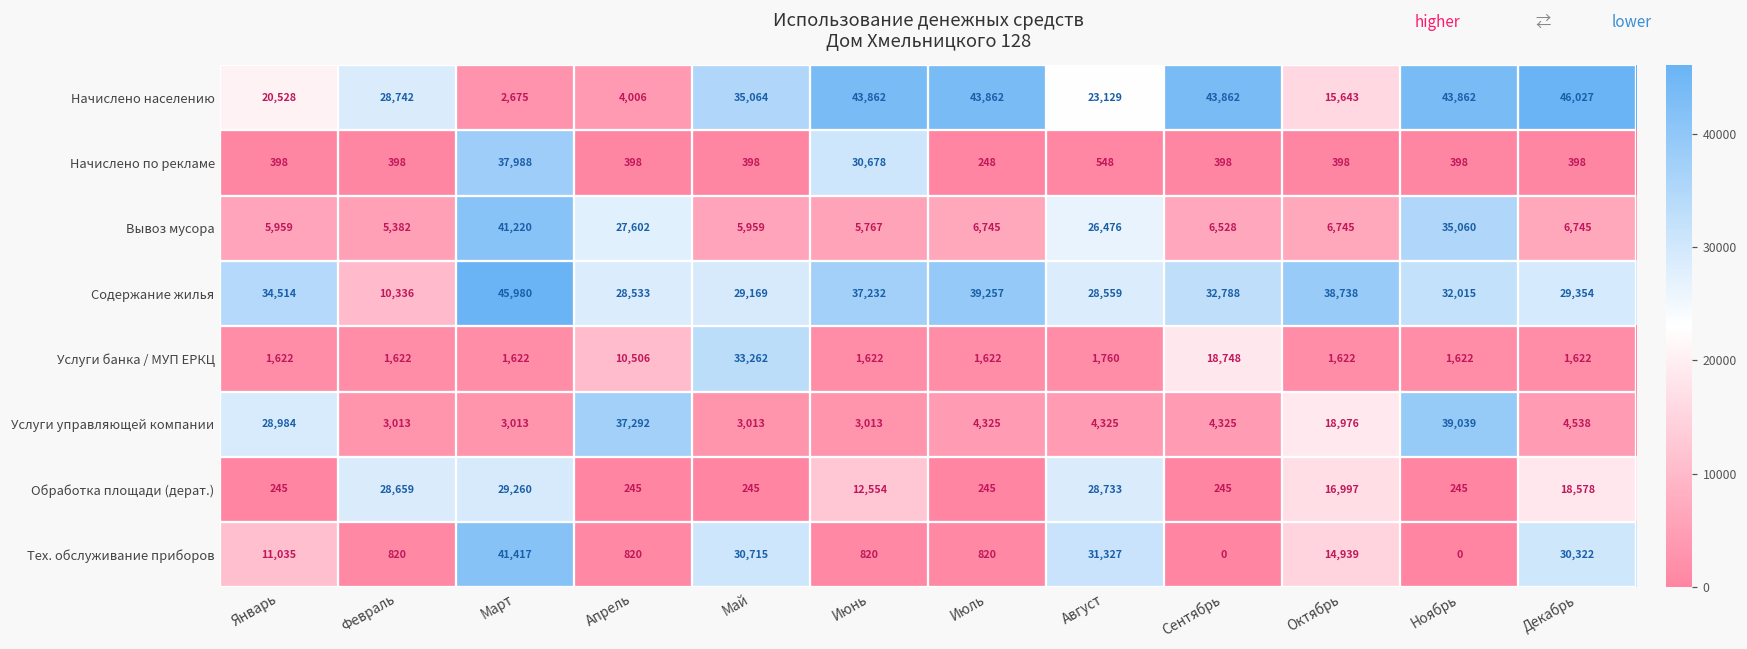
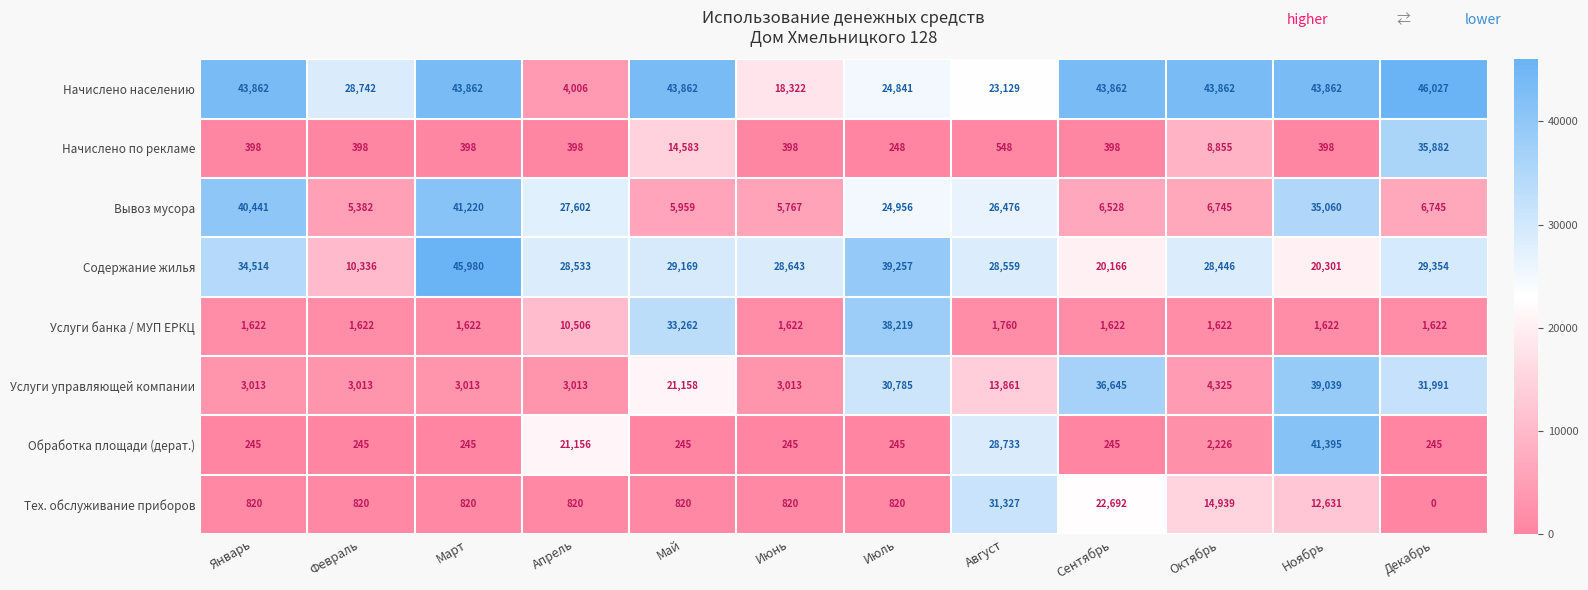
  {
    "Начислено населению": {
-     "Январь": "20,528",
+     "Январь": "43,862",
      "Февраль": "28,742",
-     "Март": "2,675",
+     "Март": "43,862",
      "Апрель": "4,006",
-     "Май": "35,064",
-     "Июнь": "43,862",
-     "Июль": "43,862",
+     "Май": "43,862",
+     "Июнь": "18,322",
+     "Июль": "24,841",
      "Август": "23,129",
      "Сентябрь": "43,862",
-     "Октябрь": "15,643",
+     "Октябрь": "43,862",
      "Ноябрь": "43,862",
      "Декабрь": "46,027"
    },
    "Начислено по рекламе": {
      "Январь": "398",
      "Февраль": "398",
-     "Март": "37,988",
+     "Март": "398",
      "Апрель": "398",
-     "Май": "398",
-     "Июнь": "30,678",
+     "Май": "14,583",
+     "Июнь": "398",
      "Июль": "248",
      "Август": "548",
      "Сентябрь": "398",
-     "Октябрь": "398",
+     "Октябрь": "8,855",
      "Ноябрь": "398",
-     "Декабрь": "398"
+     "Декабрь": "35,882"
    },
    "Вывоз мусора": {
-     "Январь": "5,959",
+     "Январь": "40,441",
      "Февраль": "5,382",
      "Март": "41,220",
      "Апрель": "27,602",
      "Май": "5,959",
      "Июнь": "5,767",
-     "Июль": "6,745",
+     "Июль": "24,956",
      "Август": "26,476",
      "Сентябрь": "6,528",
      "Октябрь": "6,745",
      "Ноябрь": "35,060",
      "Декабрь": "6,745"
    },
    "Содержание жилья": {
      "Январь": "34,514",
      "Февраль": "10,336",
      "Март": "45,980",
      "Апрель": "28,533",
      "Май": "29,169",
-     "Июнь": "37,232",
+     "Июнь": "28,643",
      "Июль": "39,257",
      "Август": "28,559",
-     "Сентябрь": "32,788",
-     "Октябрь": "38,738",
-     "Ноябрь": "32,015",
+     "Сентябрь": "20,166",
+     "Октябрь": "28,446",
+     "Ноябрь": "20,301",
      "Декабрь": "29,354"
    },
    "Услуги банка / МУП ЕРКЦ": {
      "Январь": "1,622",
      "Февраль": "1,622",
      "Март": "1,622",
      "Апрель": "10,506",
      "Май": "33,262",
      "Июнь": "1,622",
-     "Июль": "1,622",
+     "Июль": "38,219",
      "Август": "1,760",
-     "Сентябрь": "18,748",
+     "Сентябрь": "1,622",
      "Октябрь": "1,622",
      "Ноябрь": "1,622",
      "Декабрь": "1,622"
    },
    "Услуги управляющей компании": {
-     "Январь": "28,984",
+     "Январь": "3,013",
      "Февраль": "3,013",
      "Март": "3,013",
-     "Апрель": "37,292",
-     "Май": "3,013",
+     "Апрель": "3,013",
+     "Май": "21,158",
      "Июнь": "3,013",
-     "Июль": "4,325",
-     "Август": "4,325",
-     "Сентябрь": "4,325",
-     "Октябрь": "18,976",
+     "Июль": "30,785",
+     "Август": "13,861",
+     "Сентябрь": "36,645",
+     "Октябрь": "4,325",
      "Ноябрь": "39,039",
-     "Декабрь": "4,538"
+     "Декабрь": "31,991"
    },
    "Обработка площади (дерат.)": {
      "Январь": "245",
-     "Февраль": "28,659",
-     "Март": "29,260",
-     "Апрель": "245",
+     "Февраль": "245",
+     "Март": "245",
+     "Апрель": "21,156",
      "Май": "245",
-     "Июнь": "12,554",
+     "Июнь": "245",
      "Июль": "245",
      "Август": "28,733",
      "Сентябрь": "245",
-     "Октябрь": "16,997",
-     "Ноябрь": "245",
-     "Декабрь": "18,578"
+     "Октябрь": "2,226",
+     "Ноябрь": "41,395",
+     "Декабрь": "245"
    },
    "Тех. обслуживание приборов": {
-     "Январь": "11,035",
+     "Январь": "820",
      "Февраль": "820",
-     "Март": "41,417",
+     "Март": "820",
      "Апрель": "820",
-     "Май": "30,715",
+     "Май": "820",
      "Июнь": "820",
      "Июль": "820",
      "Август": "31,327",
-     "Сентябрь": "0",
+     "Сентябрь": "22,692",
      "Октябрь": "14,939",
-     "Ноябрь": "0",
-     "Декабрь": "30,322"
+     "Ноябрь": "12,631",
+     "Декабрь": "0"
    }
  }
